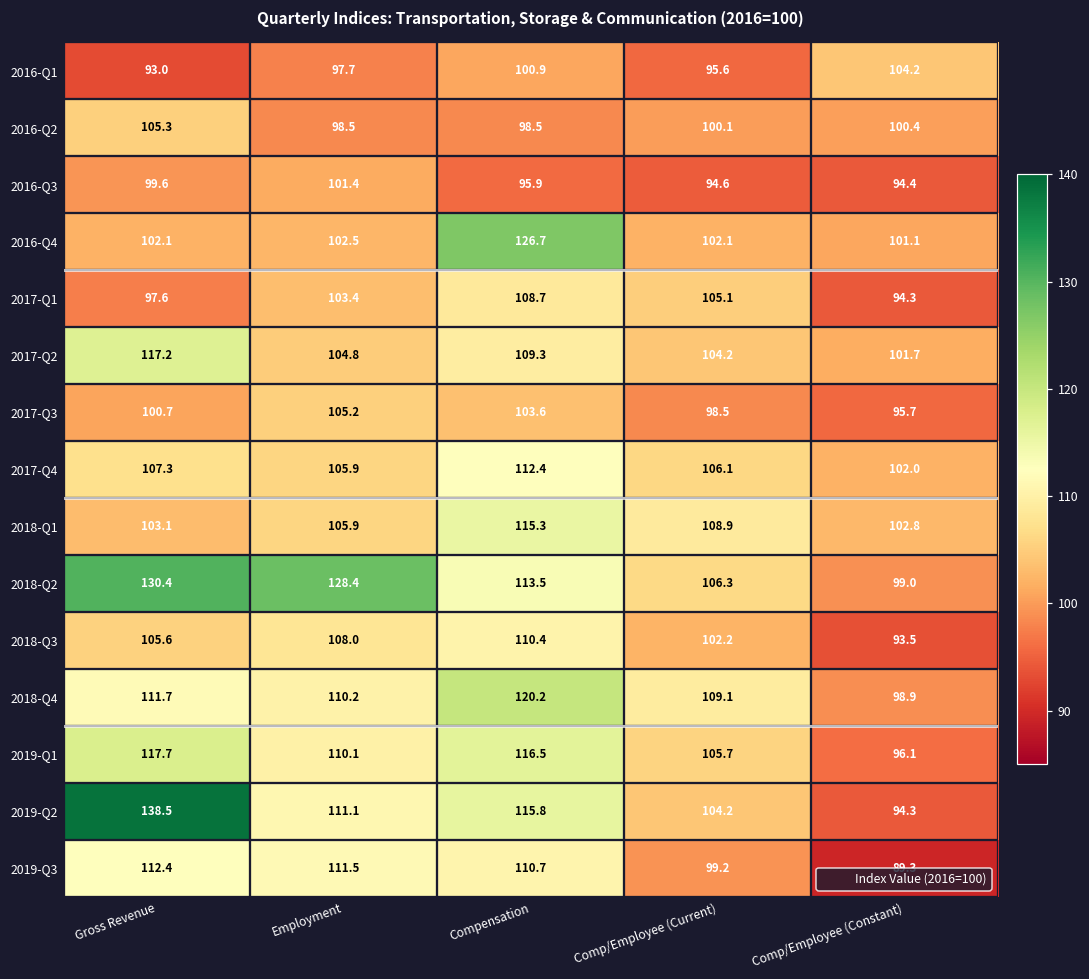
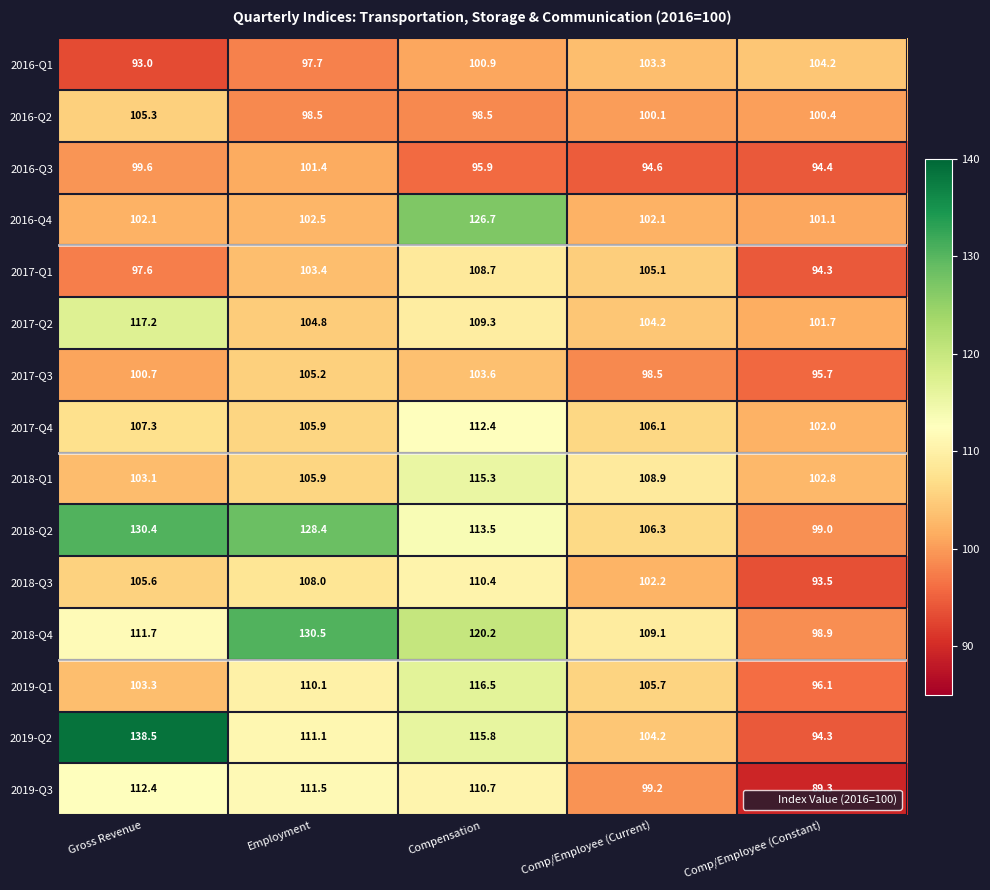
  {
    "2016-Q1": {
      "Gross Revenue": 93.0,
      "Employment": 97.7,
      "Compensation": 100.9,
-     "Comp/Employee (Current)": 95.6,
+     "Comp/Employee (Current)": 103.3,
      "Comp/Employee (Constant)": 104.2
    },
    "2016-Q2": {
      "Gross Revenue": 105.3,
      "Employment": 98.5,
      "Compensation": 98.5,
      "Comp/Employee (Current)": 100.1,
      "Comp/Employee (Constant)": 100.4
    },
    "2016-Q3": {
      "Gross Revenue": 99.6,
      "Employment": 101.4,
      "Compensation": 95.9,
      "Comp/Employee (Current)": 94.6,
      "Comp/Employee (Constant)": 94.4
    },
    "2016-Q4": {
      "Gross Revenue": 102.1,
      "Employment": 102.5,
      "Compensation": 126.7,
      "Comp/Employee (Current)": 102.1,
      "Comp/Employee (Constant)": 101.1
    },
    "2017-Q1": {
      "Gross Revenue": 97.6,
      "Employment": 103.4,
      "Compensation": 108.7,
      "Comp/Employee (Current)": 105.1,
      "Comp/Employee (Constant)": 94.3
    },
    "2017-Q2": {
      "Gross Revenue": 117.2,
      "Employment": 104.8,
      "Compensation": 109.3,
      "Comp/Employee (Current)": 104.2,
      "Comp/Employee (Constant)": 101.7
    },
    "2017-Q3": {
      "Gross Revenue": 100.7,
      "Employment": 105.2,
      "Compensation": 103.6,
      "Comp/Employee (Current)": 98.5,
      "Comp/Employee (Constant)": 95.7
    },
    "2017-Q4": {
      "Gross Revenue": 107.3,
      "Employment": 105.9,
      "Compensation": 112.4,
      "Comp/Employee (Current)": 106.1,
      "Comp/Employee (Constant)": 102.0
    },
    "2018-Q1": {
      "Gross Revenue": 103.1,
      "Employment": 105.9,
      "Compensation": 115.3,
      "Comp/Employee (Current)": 108.9,
      "Comp/Employee (Constant)": 102.8
    },
    "2018-Q2": {
      "Gross Revenue": 130.4,
      "Employment": 128.4,
      "Compensation": 113.5,
      "Comp/Employee (Current)": 106.3,
      "Comp/Employee (Constant)": 99.0
    },
    "2018-Q3": {
      "Gross Revenue": 105.6,
      "Employment": 108.0,
      "Compensation": 110.4,
      "Comp/Employee (Current)": 102.2,
      "Comp/Employee (Constant)": 93.5
    },
    "2018-Q4": {
      "Gross Revenue": 111.7,
-     "Employment": 110.2,
+     "Employment": 130.5,
      "Compensation": 120.2,
      "Comp/Employee (Current)": 109.1,
      "Comp/Employee (Constant)": 98.9
    },
    "2019-Q1": {
-     "Gross Revenue": 117.7,
+     "Gross Revenue": 103.3,
      "Employment": 110.1,
      "Compensation": 116.5,
      "Comp/Employee (Current)": 105.7,
      "Comp/Employee (Constant)": 96.1
    },
    "2019-Q2": {
      "Gross Revenue": 138.5,
      "Employment": 111.1,
      "Compensation": 115.8,
      "Comp/Employee (Current)": 104.2,
      "Comp/Employee (Constant)": 94.3
    },
    "2019-Q3": {
      "Gross Revenue": 112.4,
      "Employment": 111.5,
      "Compensation": 110.7,
      "Comp/Employee (Current)": 99.2
    }
  }
